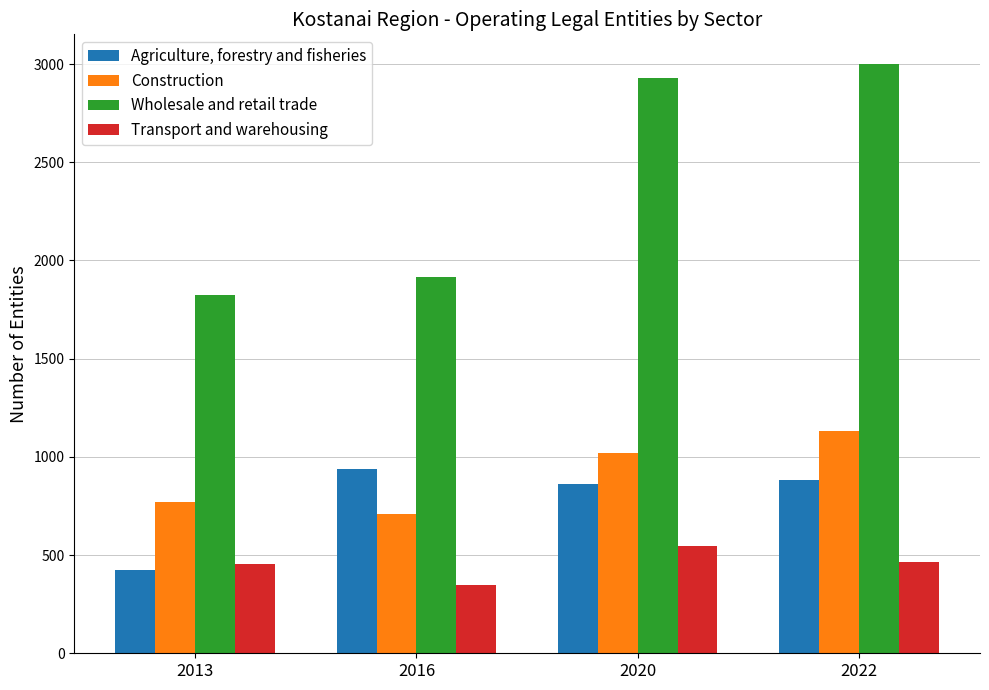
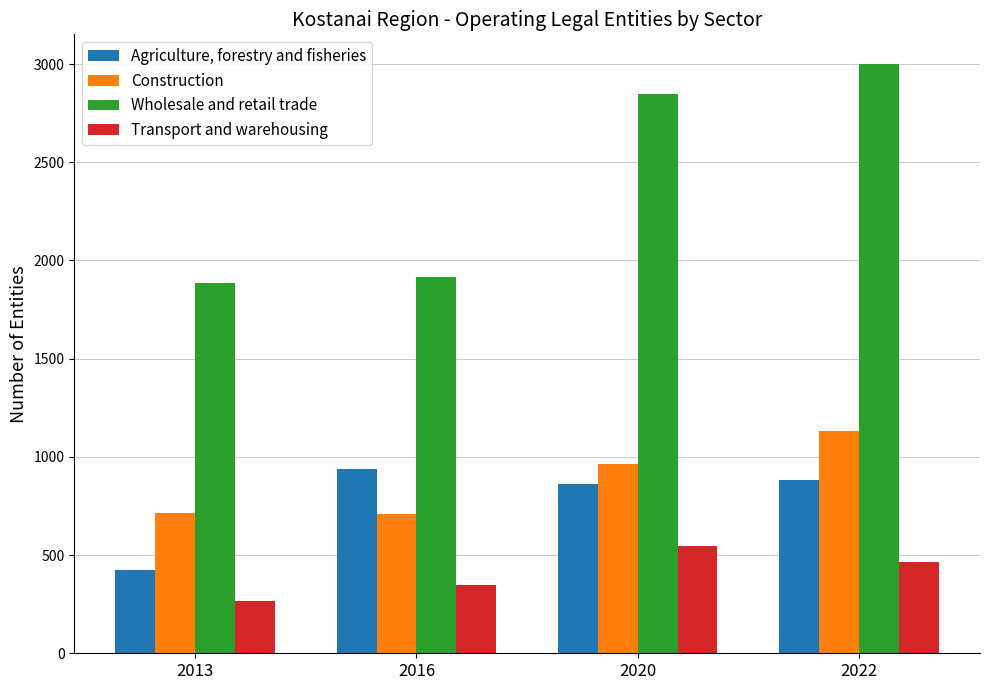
  {
    "Agriculture, forestry and fisheries": {
      "2013": 430,
      "2016": 940,
      "2020": 860,
      "2022": 880
    },
    "Construction": {
-     "2013": 770,
+     "2013": 710,
      "2016": 710,
-     "2020": 1020,
+     "2020": 960,
      "2022": 1130
    },
    "Wholesale and retail trade": {
-     "2013": 1820,
+     "2013": 1890,
      "2016": 1910,
-     "2020": 2930,
+     "2020": 2850,
      "2022": 3000
    },
    "Transport and warehousing": {
-     "2013": 450,
+     "2013": 270,
      "2016": 350,
      "2020": 550,
      "2022": 460
    }
  }
